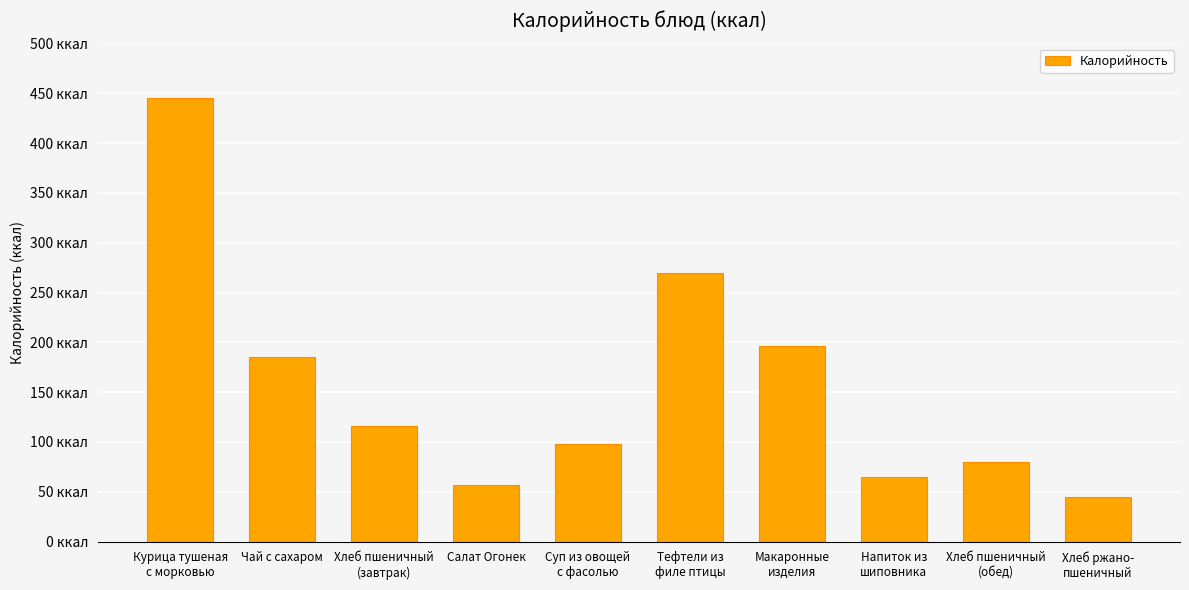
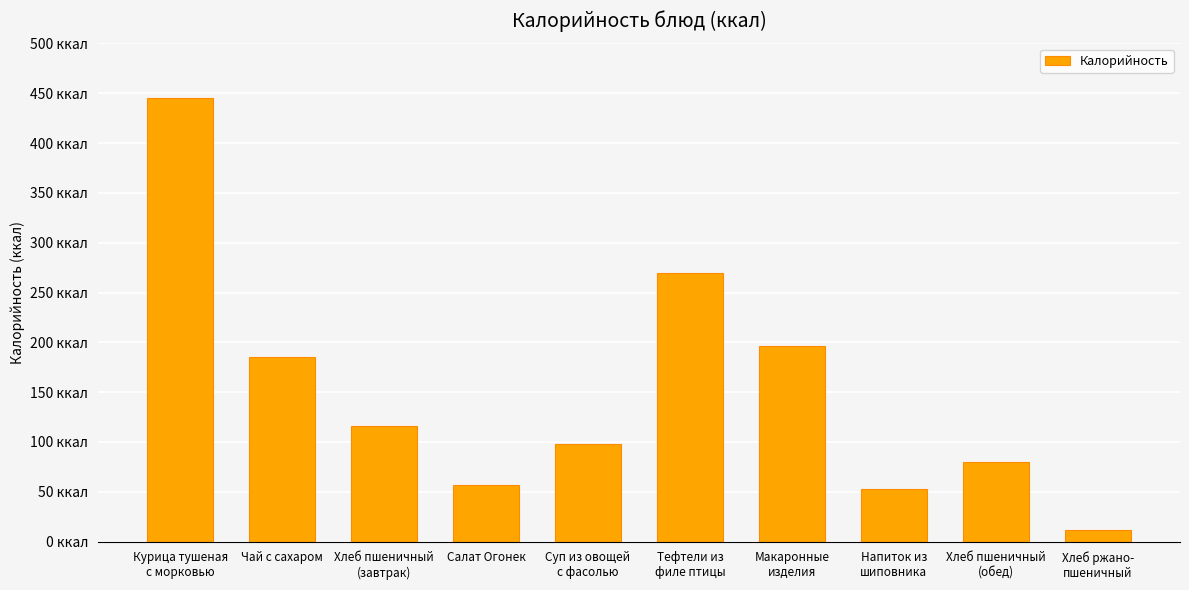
  {
    "Курица тушеная с морковью": "450 ккал",
    "Чай с сахаром": "190 ккал",
    "Хлеб пшеничный (завтрак)": "120 ккал",
    "Салат Огонек": "60 ккал",
    "Суп из овощей с фасолью": "100 ккал",
    "Тефтели из филе птицы": "270 ккал",
    "Макаронные изделия": "200 ккал",
-   "Напиток из шиповника": "70 ккал",
+   "Напиток из шиповника": "50 ккал",
    "Хлеб пшеничный (обед)": "80 ккал",
-   "Хлеб ржано- пшеничный": "40 ккал"
+   "Хлеб ржано- пшеничный": "10 ккал"
  }
